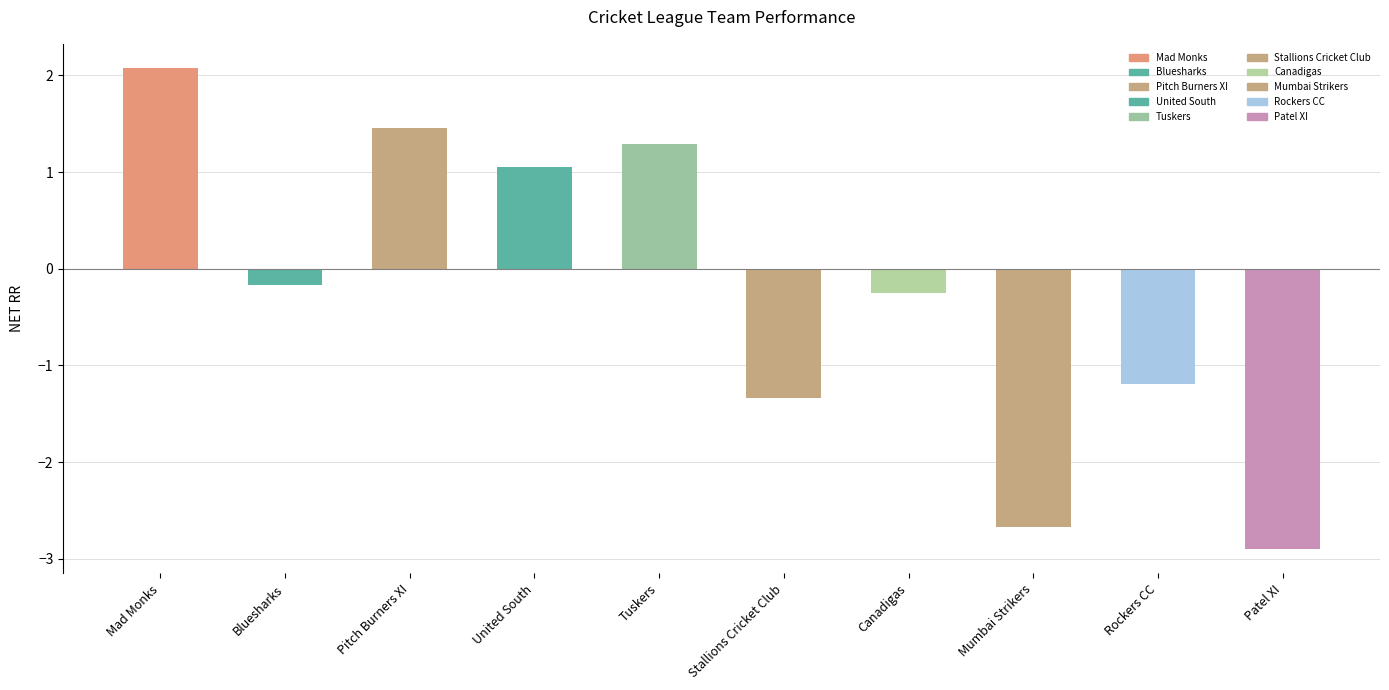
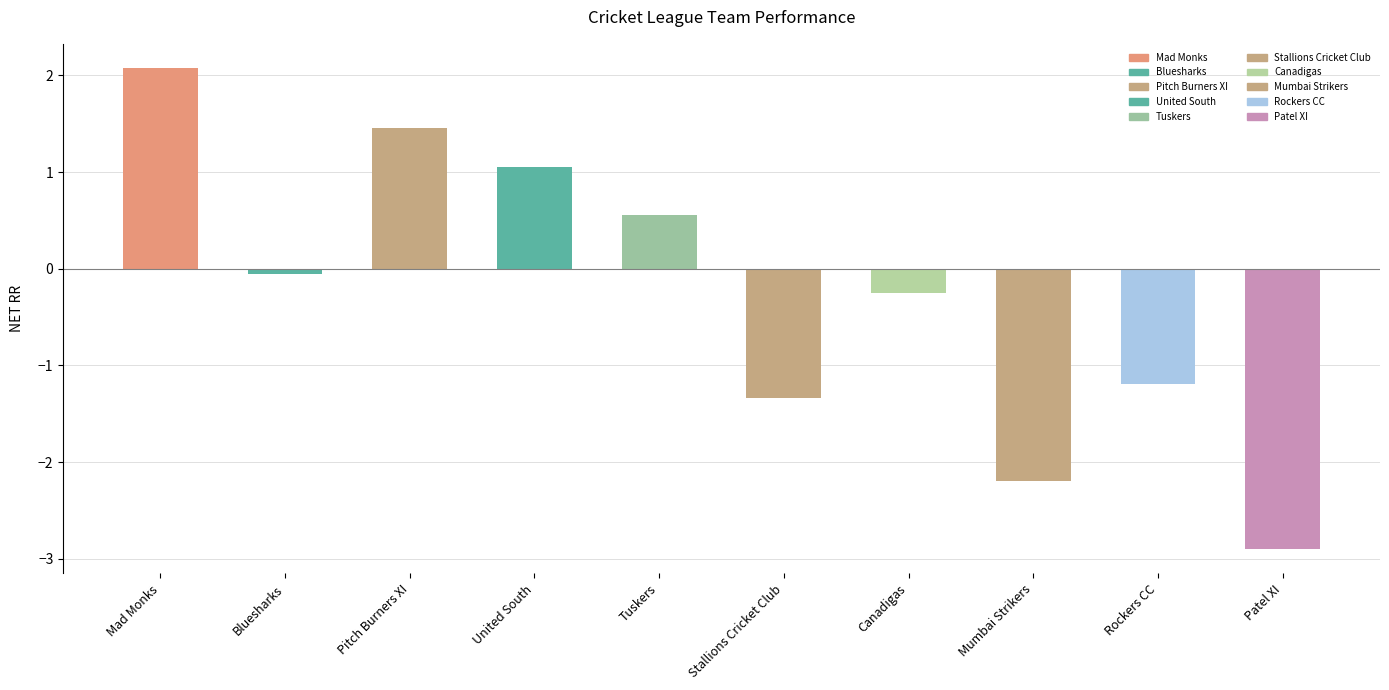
  {
    "Mad Monks": 2.1,
-   "Bluesharks": -0.2,
+   "Bluesharks": -0.1,
    "Pitch Burners XI": 1.5,
    "United South": 1.0,
-   "Tuskers": 1.3,
+   "Tuskers": 0.6,
    "Stallions Cricket Club": -1.3,
    "Canadigas": -0.2,
-   "Mumbai Strikers": -2.7,
+   "Mumbai Strikers": -2.2,
    "Rockers CC": -1.2,
    "Patel XI": -2.9
  }
